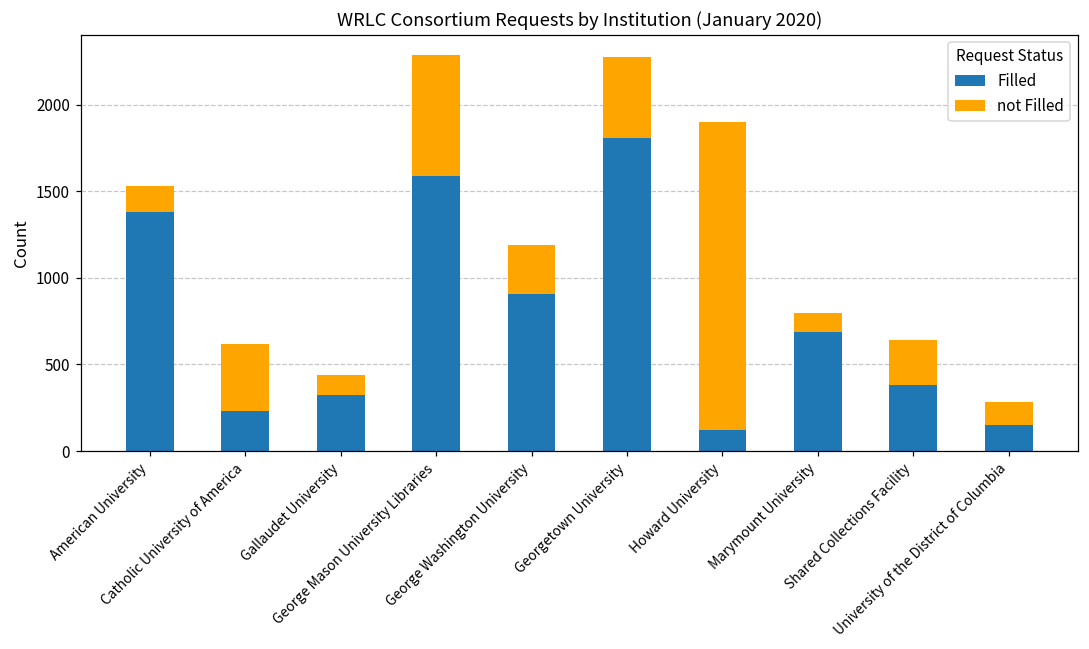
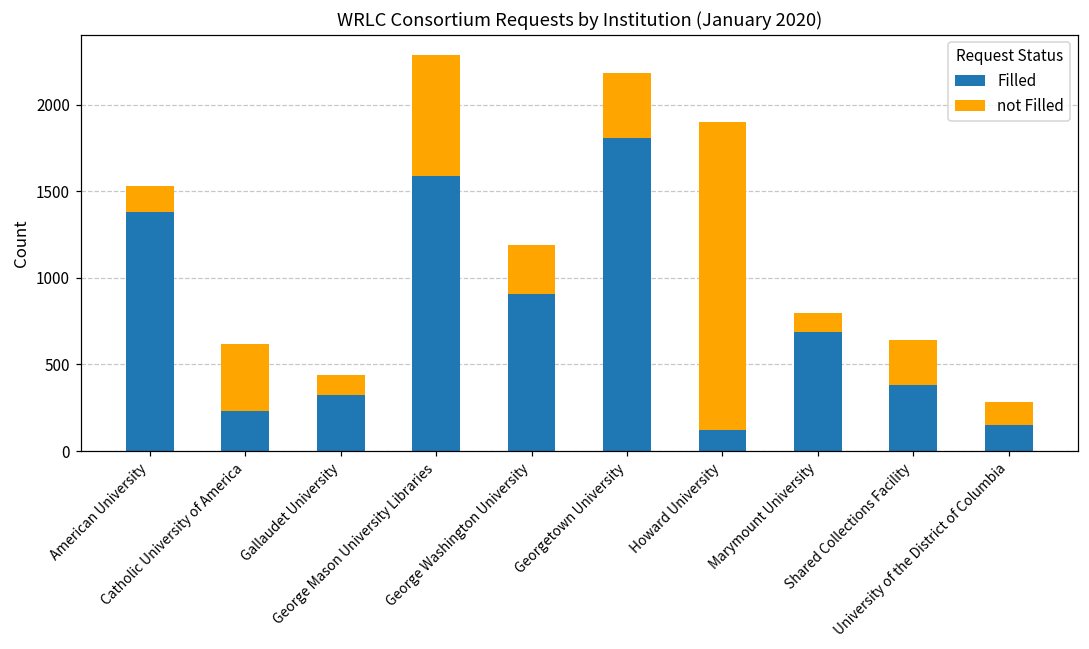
  {
    "Filled": {
      "American University": 1380,
      "Catholic University of America": 230,
      "Gallaudet University": 320,
      "George Mason University Libraries": 1590,
      "George Washington University": 910,
      "Georgetown University": 1810,
      "Howard University": 120,
      "Marymount University": 690,
      "Shared Collections Facility": 380,
      "University of the District of Columbia": 150
    },
    "not Filled": {
      "American University": 150,
      "Catholic University of America": 390,
      "Gallaudet University": 120,
      "George Mason University Libraries": 700,
      "George Washington University": 280,
-     "Georgetown University": 460,
+     "Georgetown University": 380,
      "Howard University": 1780,
      "Marymount University": 110,
      "Shared Collections Facility": 270,
      "University of the District of Columbia": 130
    }
  }
